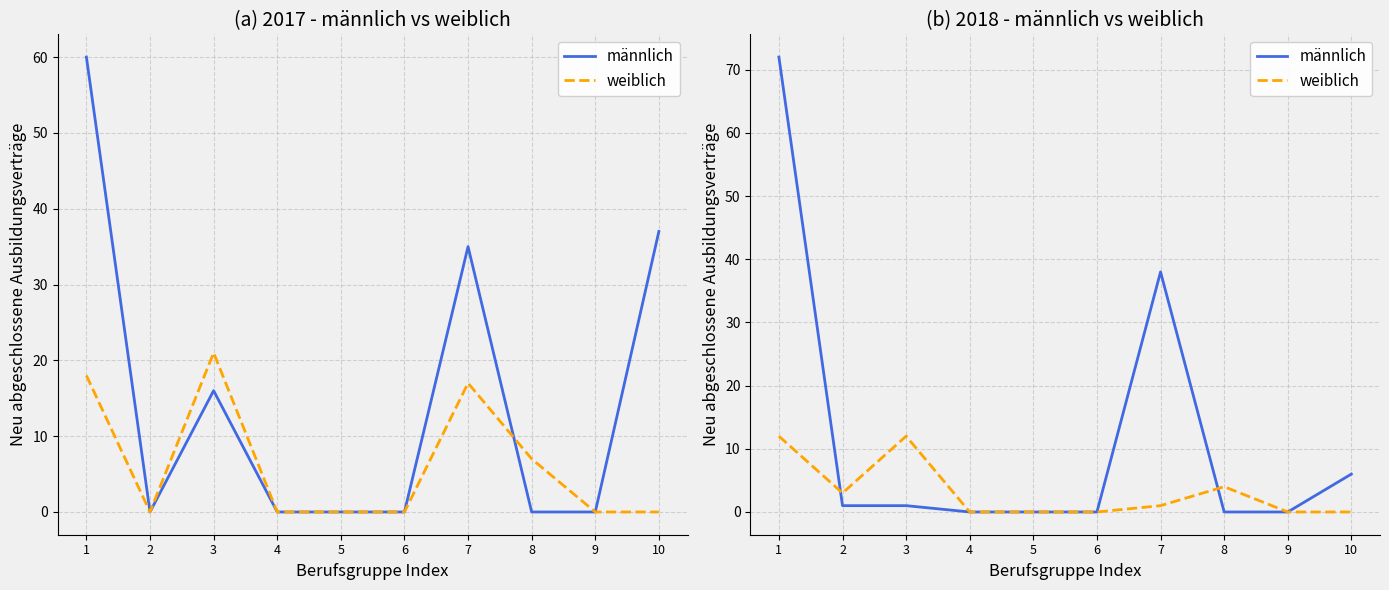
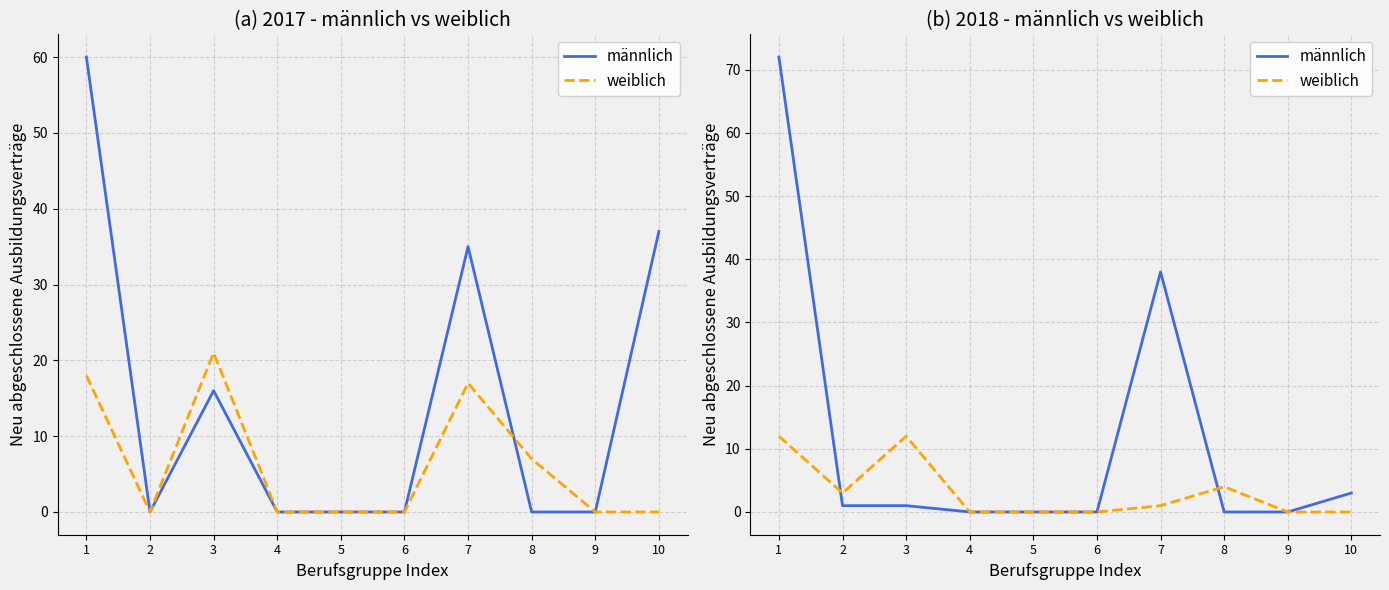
  {
    "(a) 2017 - männlich vs weiblich": {
      "männlich": {
        "1": 60,
        "3": 16,
        "7": 35,
        "8": 0,
        "10": 37
      },
      "weiblich": {
        "1": 18,
        "3": 21,
        "7": 17,
        "8": 7,
        "10": 0
      }
    },
    "(b) 2018 - männlich vs weiblich": {
      "männlich": {
        "1": 72,
        "2": 1,
        "3": 1,
        "7": 38,
        "8": 0,
-       "10": 6
+       "10": 3
      },
      "weiblich": {
        "1": 12,
        "2": 3,
        "3": 12,
        "7": 1,
        "8": 4,
        "10": 0
      }
    }
  }
